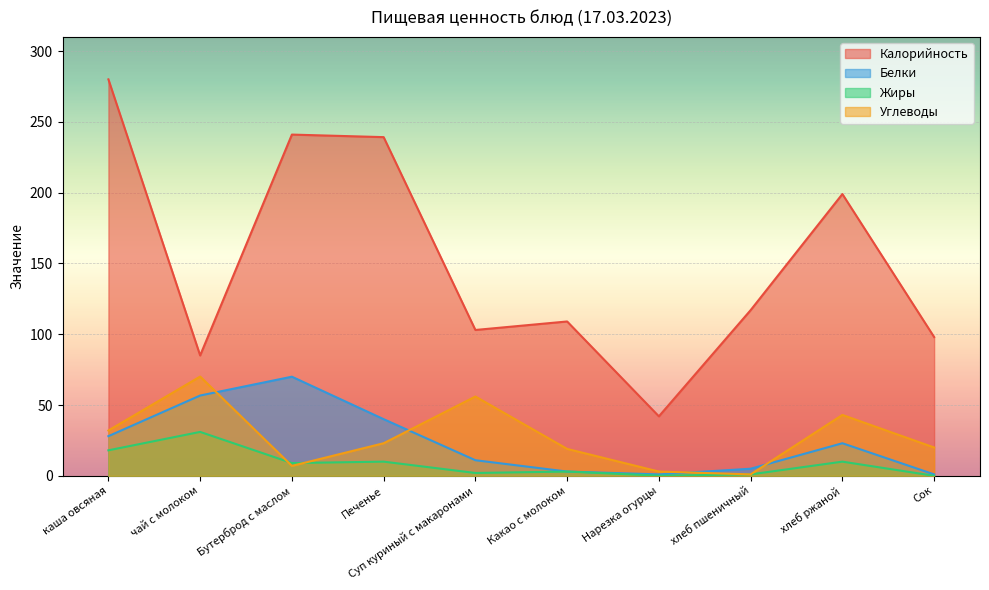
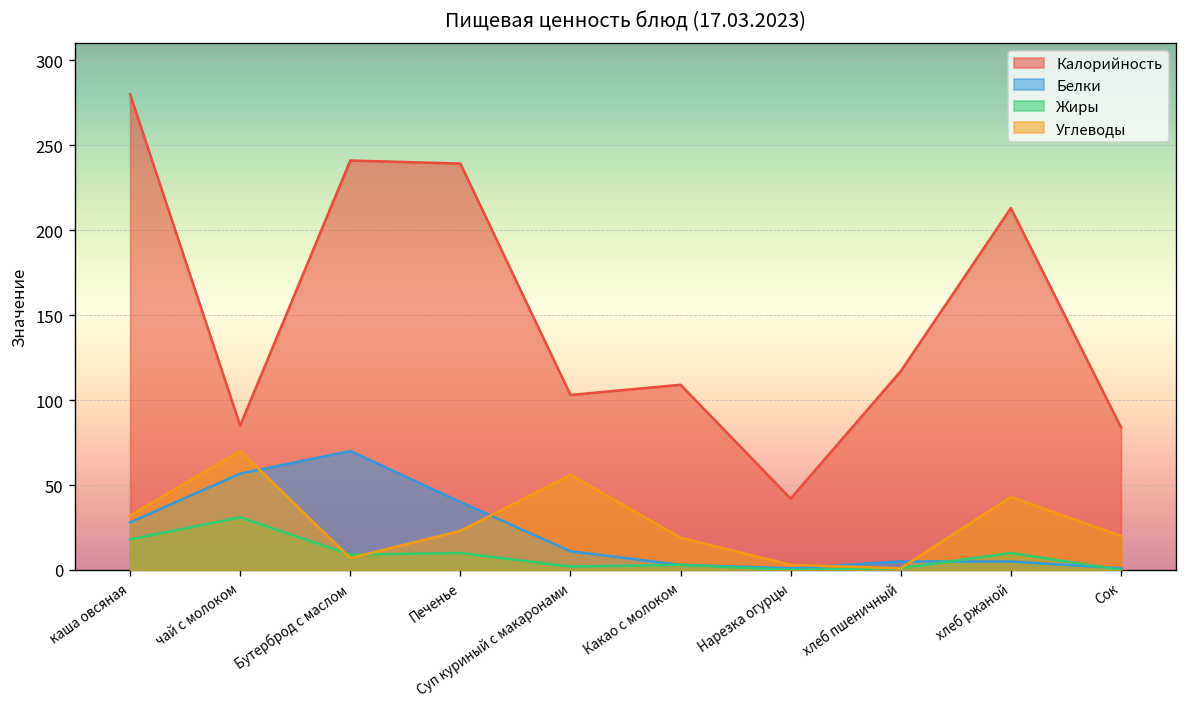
  {
    "Калорийность": {
      "каша овсяная": 280,
      "чай с молоком": 85,
      "Бутерброд с маслом": 241,
      "Печенье": 239,
      "Суп куриный с макаронами": 103,
      "Какао с молоком": 109,
      "Нарезка огурцы": 42,
      "хлеб пшеничный": 117,
-     "хлеб ржаной": 199,
-     "Сок": 98
+     "хлеб ржаной": 213,
+     "Сок": 84
    },
    "Белки": {
      "каша овсяная": 28,
      "чай с молоком": 57,
      "Бутерброд с маслом": 70,
      "Печенье": 40,
      "Суп куриный с макаронами": 11,
      "хлеб пшеничный": 5,
-     "хлеб ржаной": 23
+     "хлеб ржаной": 5
    },
    "Жиры": {
      "каша овсяная": 18,
      "чай с молоком": 31,
      "Бутерброд с маслом": 9,
      "Печенье": 10,
      "Суп куриный с макаронами": 2,
      "хлеб ржаной": 10
    },
    "Углеводы": {
      "каша овсяная": 32,
      "чай с молоком": 70,
      "Бутерброд с маслом": 7,
      "Печенье": 23,
      "Суп куриный с макаронами": 56,
      "Какао с молоком": 19,
      "Нарезка огурцы": 3,
      "хлеб ржаной": 43,
      "Сок": 20
    }
  }
